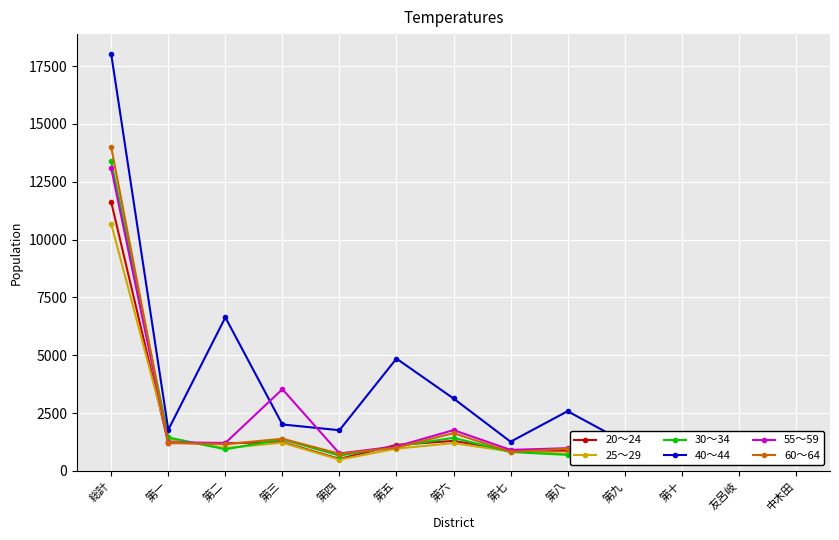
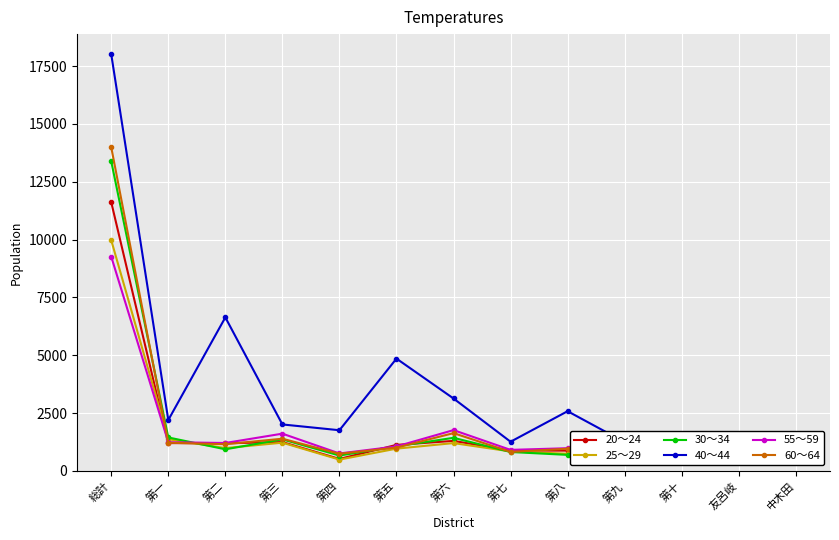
  {
    "20～24": {
      "総計": 11600
    },
    "25～29": {
-     "総計": 10700
+     "総計": 10000
    },
    "30～34": {
      "総計": 13400,
      "第六": 1400
    },
    "40～44": {
      "総計": 18000,
-     "第一": 1800,
+     "第一": 2200,
      "第二": 6600,
      "第三": 2000,
      "第四": 1800,
      "第五": 4900,
      "第六": 3100,
      "第七": 1300,
      "第八": 2600
    },
    "55～59": {
-     "総計": 13100,
-     "第三": 3500,
+     "総計": 9300,
+     "第三": 1600,
      "第六": 1800
    },
    "60～64": {
      "総計": 14000,
      "第六": 1600
    }
  }
